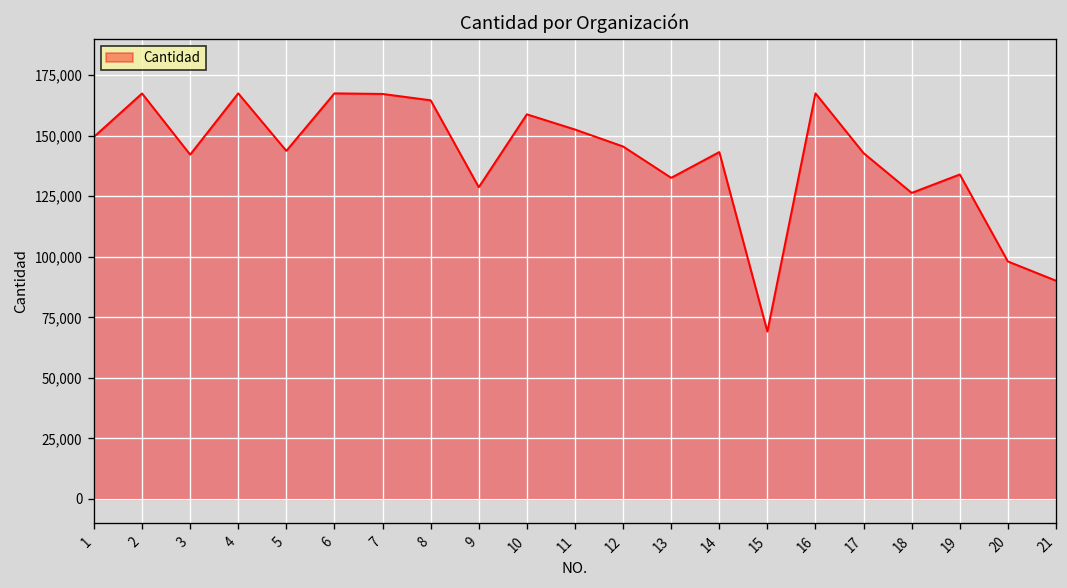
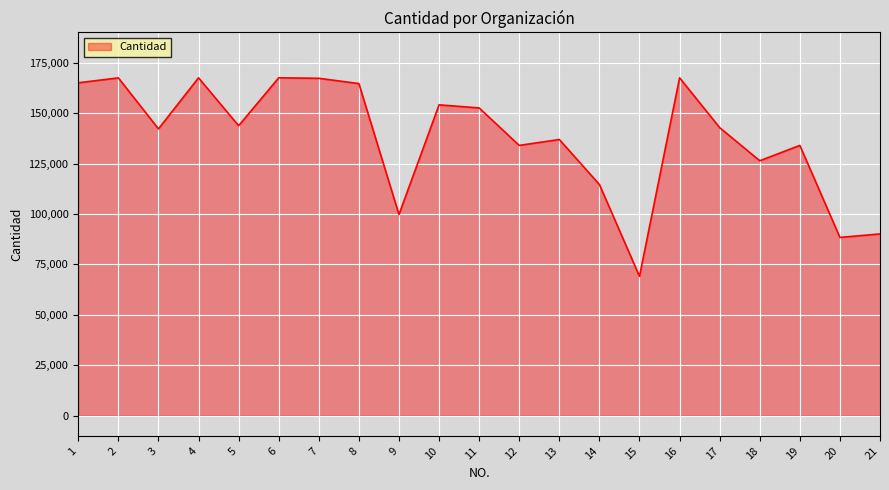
  {
-   "1": "150,000",
+   "1": "165,000",
    "2": "167,000",
    "3": "142,000",
    "4": "168,000",
    "5": "144,000",
    "6": "168,000",
    "7": "167,000",
    "8": "165,000",
-   "9": "129,000",
-   "10": "159,000",
+   "9": "100,000",
+   "10": "154,000",
    "11": "153,000",
-   "12": "146,000",
-   "13": "133,000",
-   "14": "143,000",
+   "12": "134,000",
+   "13": "137,000",
+   "14": "115,000",
    "15": "69,000",
    "16": "168,000",
    "17": "143,000",
    "18": "126,000",
    "19": "134,000",
-   "20": "98,000",
+   "20": "88,000",
    "21": "90,000"
  }
